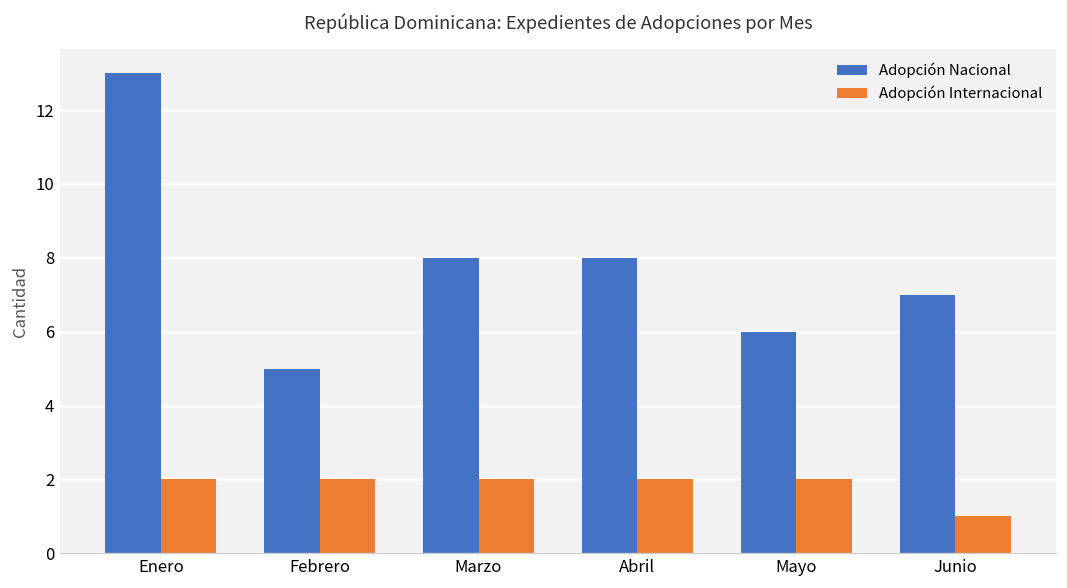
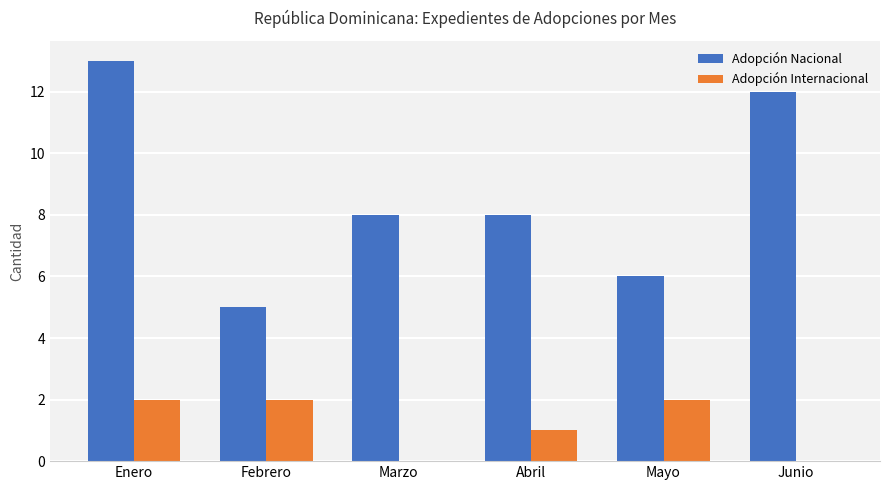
  {
    "Adopción Nacional": {
      "Enero": 13,
      "Febrero": 5,
      "Marzo": 8,
      "Abril": 8,
      "Mayo": 6,
-     "Junio": 7
+     "Junio": 12
    },
    "Adopción Internacional": {
      "Enero": 2,
      "Febrero": 2,
-     "Marzo": 2,
-     "Abril": 2,
+     "Marzo": 0,
+     "Abril": 1,
      "Mayo": 2,
-     "Junio": 1
+     "Junio": 0
    }
  }
